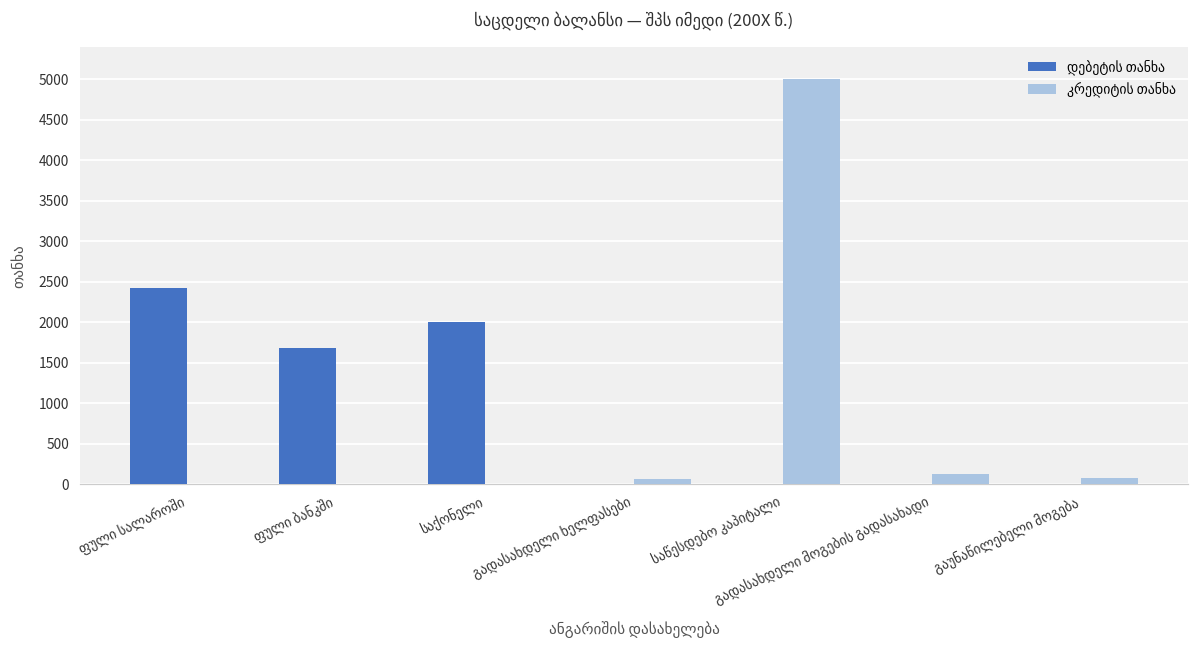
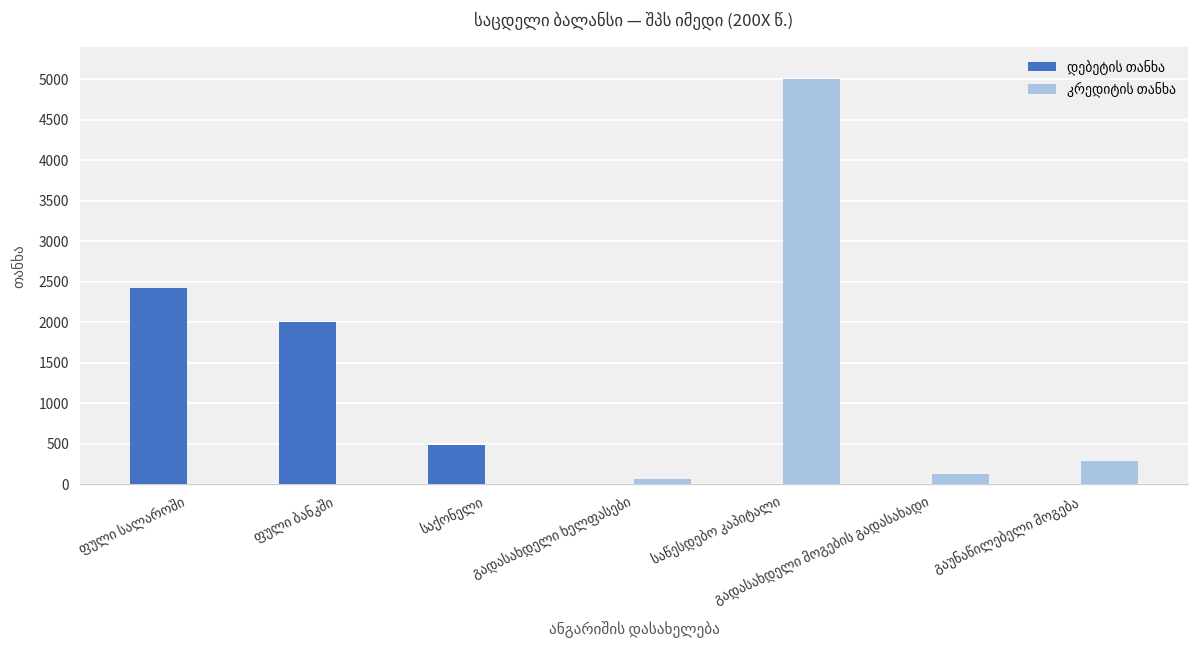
  {
    "დებეტის თანხა": {
      "ფული სალაროში": 2400,
-     "ფული ბანკში": 1700,
-     "საქონელი": 2000,
+     "ფული ბანკში": 2000,
+     "საქონელი": 500,
      "გადასახდელი ხელფასები": 0,
      "საწესდებო კაპიტალი": 0,
      "გადასახდელი მოგების გადასახადი": 0,
      "გაუნაწილებელი მოგება": 0
    },
    "კრედიტის თანხა": {
      "ფული სალაროში": 0,
      "ფული ბანკში": 0,
      "საქონელი": 0,
      "გადასახდელი ხელფასები": 100,
      "საწესდებო კაპიტალი": 5000,
      "გადასახდელი მოგების გადასახადი": 100,
-     "გაუნაწილებელი მოგება": 100
+     "გაუნაწილებელი მოგება": 300
    }
  }
